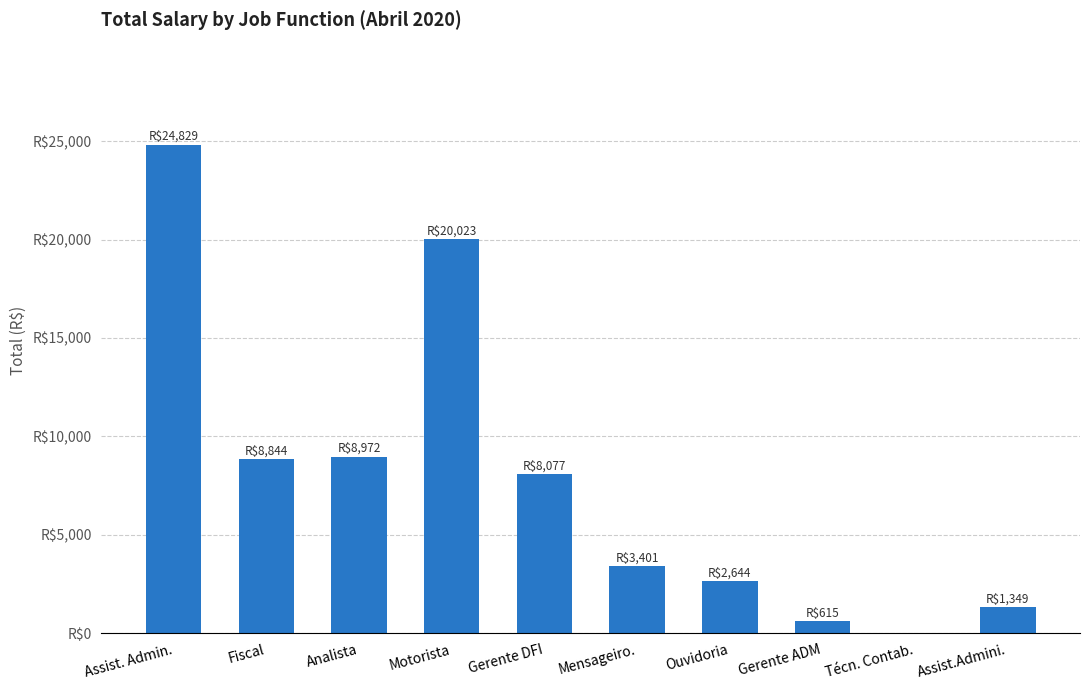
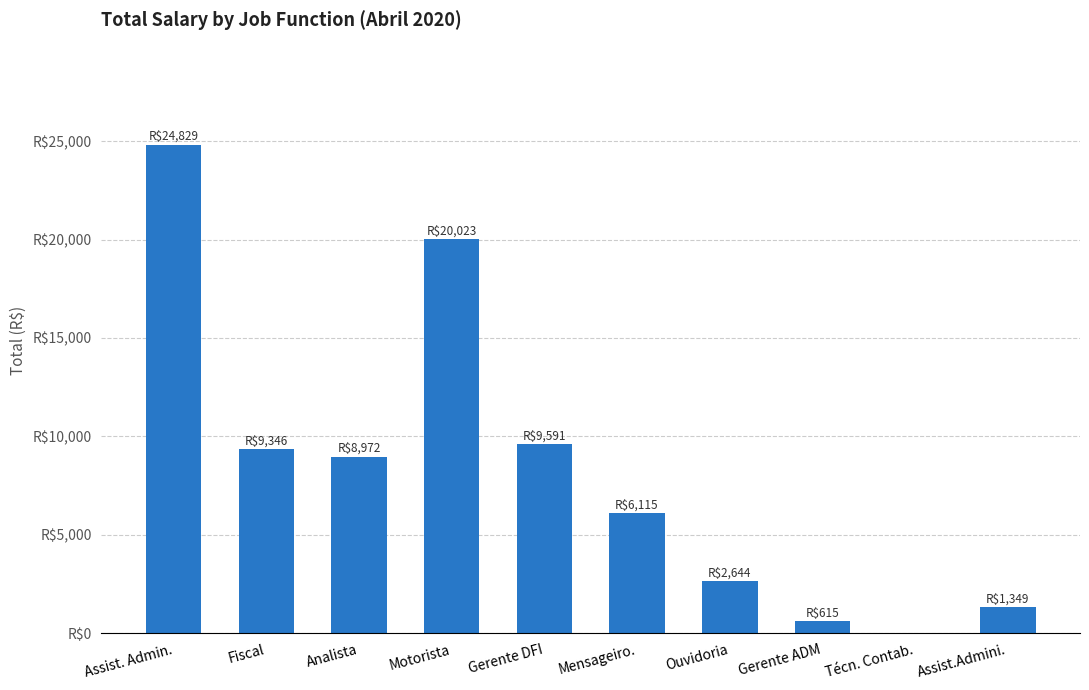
  {
    "Assist. Admin.": "$24,829",
-   "Fiscal": "$8,844",
+   "Fiscal": "$9,346",
    "Analista": "$8,972",
    "Motorista": "$20,023",
-   "Gerente DFI": "$8,077",
-   "Mensageiro.": "$3,401",
+   "Gerente DFI": "$9,591",
+   "Mensageiro.": "$6,115",
    "Ouvidoria": "$2,644",
    "Gerente ADM": "$615",
    "Assist.Admini.": "$1,349"
  }
